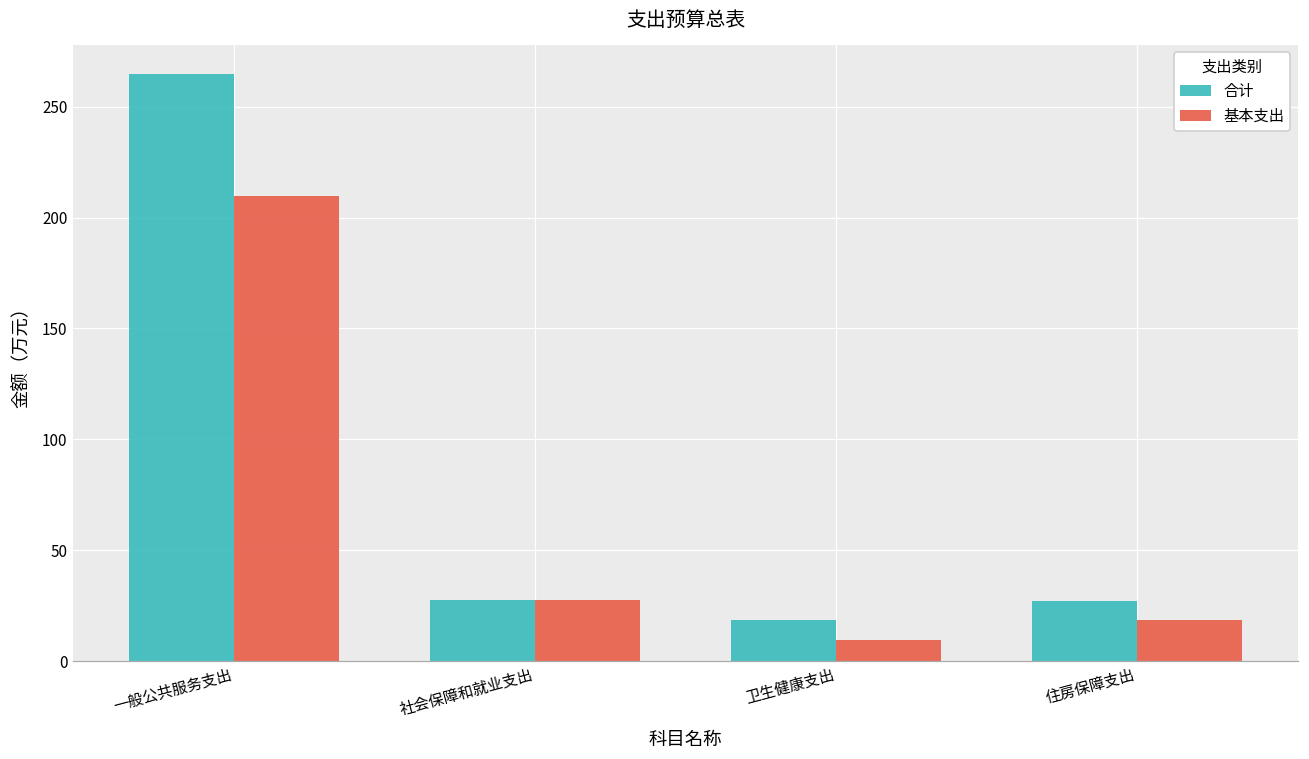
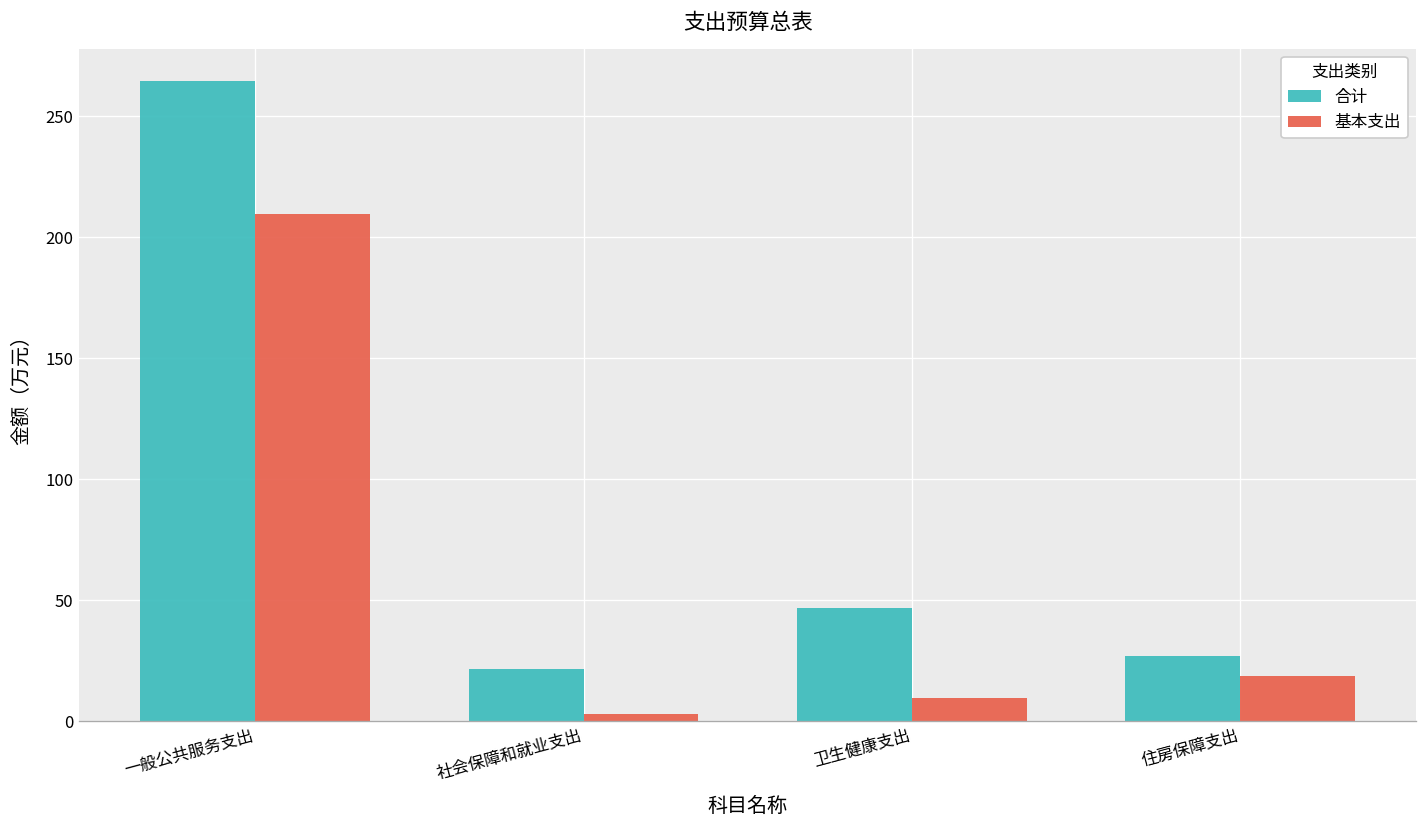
  {
    "合计": {
      "一般公共服务支出": 265,
-     "社会保障和就业支出": 28,
-     "卫生健康支出": 19,
+     "社会保障和就业支出": 22,
+     "卫生健康支出": 47,
      "住房保障支出": 27
    },
    "基本支出": {
      "一般公共服务支出": 210,
-     "社会保障和就业支出": 28,
+     "社会保障和就业支出": 3,
      "卫生健康支出": 9,
      "住房保障支出": 19
    }
  }
